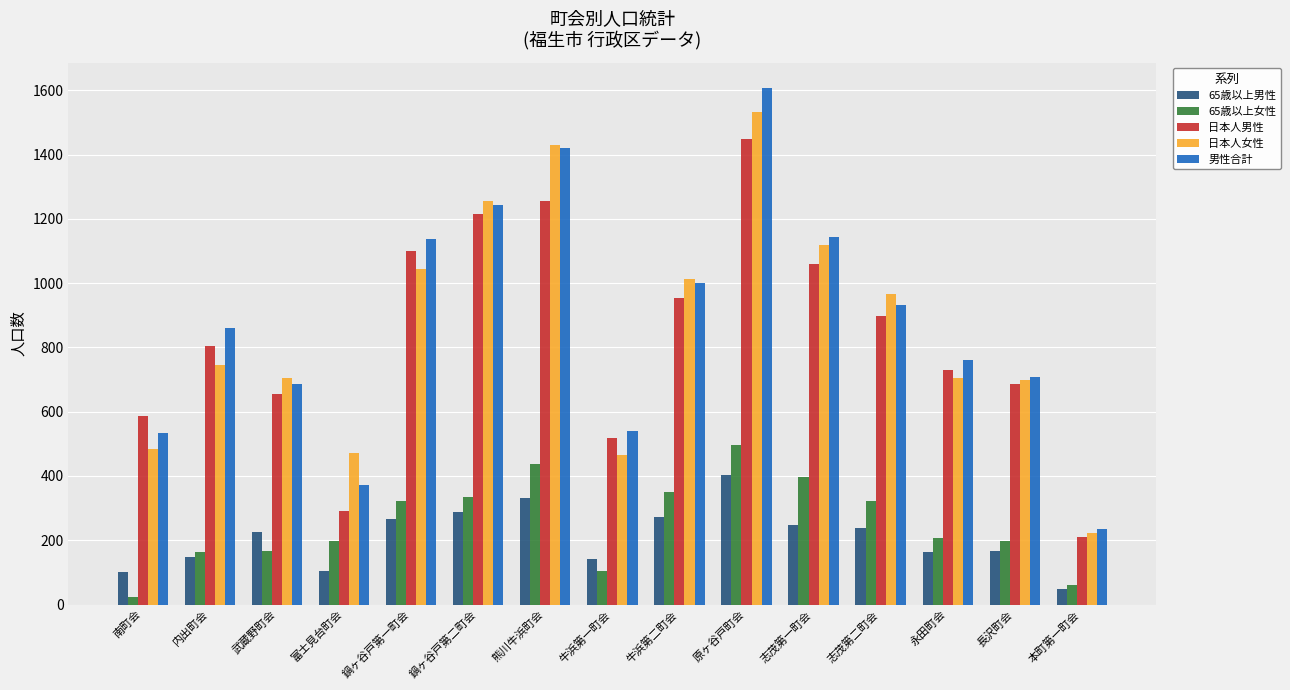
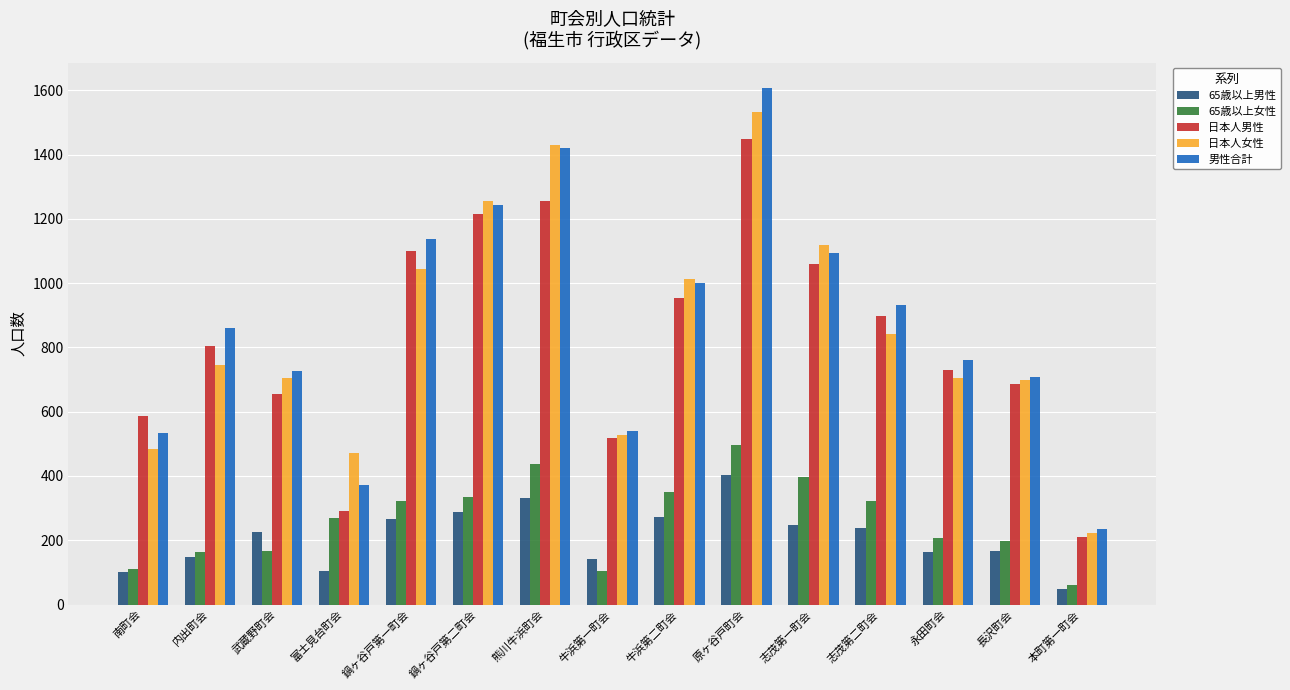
  {
    "65歳以上男性": {
      "南町会": 100,
      "内出町会": 150,
      "武蔵野町会": 230,
      "富士見台町会": 100,
      "鍋ヶ谷戸第一町会": 270,
      "鍋ヶ谷戸第二町会": 290,
      "熊川牛浜町会": 330,
      "牛浜第一町会": 140,
      "牛浜第二町会": 270,
      "原ヶ谷戸町会": 400,
      "志茂第一町会": 250,
      "志茂第二町会": 240,
      "永田町会": 160,
      "長沢町会": 170,
      "本町第一町会": 50
    },
    "65歳以上女性": {
-     "南町会": 30,
+     "南町会": 110,
      "内出町会": 160,
      "武蔵野町会": 170,
-     "富士見台町会": 200,
+     "富士見台町会": 270,
      "鍋ヶ谷戸第一町会": 320,
      "鍋ヶ谷戸第二町会": 340,
      "熊川牛浜町会": 440,
      "牛浜第一町会": 100,
      "牛浜第二町会": 350,
      "原ヶ谷戸町会": 500,
      "志茂第一町会": 400,
      "志茂第二町会": 320,
      "永田町会": 210,
      "長沢町会": 200,
      "本町第一町会": 60
    },
    "日本人男性": {
      "南町会": 590,
      "内出町会": 800,
      "武蔵野町会": 660,
      "富士見台町会": 290,
      "鍋ヶ谷戸第一町会": 1100,
      "鍋ヶ谷戸第二町会": 1220,
      "熊川牛浜町会": 1260,
      "牛浜第一町会": 520,
      "牛浜第二町会": 960,
      "原ヶ谷戸町会": 1450,
      "志茂第一町会": 1060,
      "志茂第二町会": 900,
      "永田町会": 730,
      "長沢町会": 690,
      "本町第一町会": 210
    },
    "日本人女性": {
      "南町会": 480,
      "内出町会": 740,
      "武蔵野町会": 710,
      "富士見台町会": 470,
      "鍋ヶ谷戸第一町会": 1040,
      "鍋ヶ谷戸第二町会": 1260,
      "熊川牛浜町会": 1430,
-     "牛浜第一町会": 470,
+     "牛浜第一町会": 530,
      "牛浜第二町会": 1010,
      "原ヶ谷戸町会": 1530,
      "志茂第一町会": 1120,
-     "志茂第二町会": 970,
+     "志茂第二町会": 840,
      "永田町会": 700,
      "長沢町会": 700,
      "本町第一町会": 220
    },
    "男性合計": {
      "南町会": 530,
      "内出町会": 860,
-     "武蔵野町会": 690,
+     "武蔵野町会": 730,
      "富士見台町会": 370,
      "鍋ヶ谷戸第一町会": 1140,
      "鍋ヶ谷戸第二町会": 1240,
      "熊川牛浜町会": 1420,
      "牛浜第一町会": 540,
      "牛浜第二町会": 1000,
      "原ヶ谷戸町会": 1610,
-     "志茂第一町会": 1150,
+     "志茂第一町会": 1090,
      "志茂第二町会": 930,
      "永田町会": 760,
      "長沢町会": 710,
      "本町第一町会": 230
    }
  }
